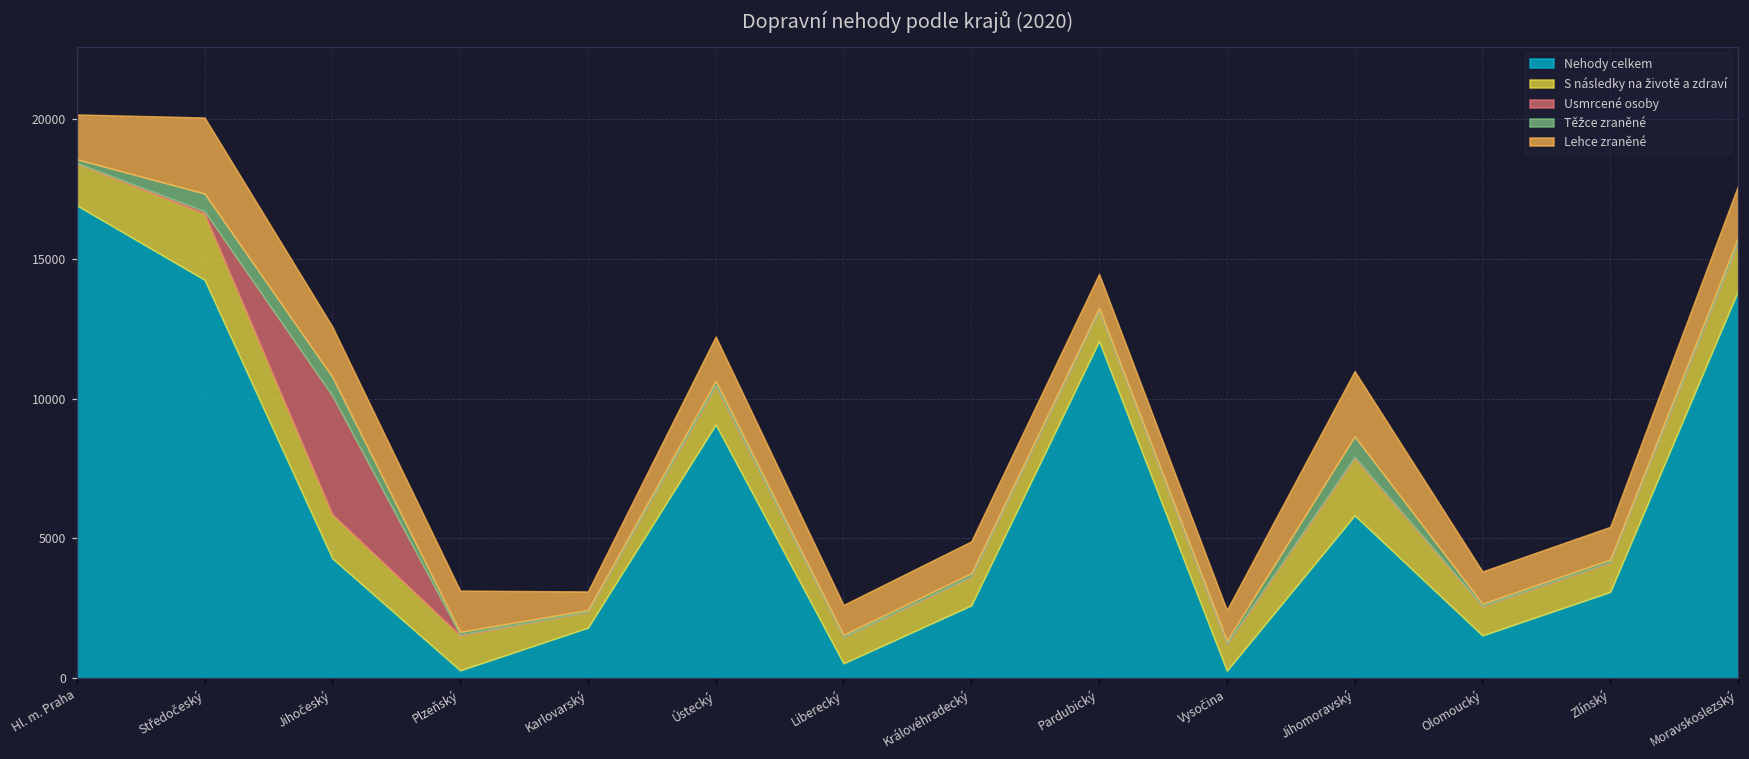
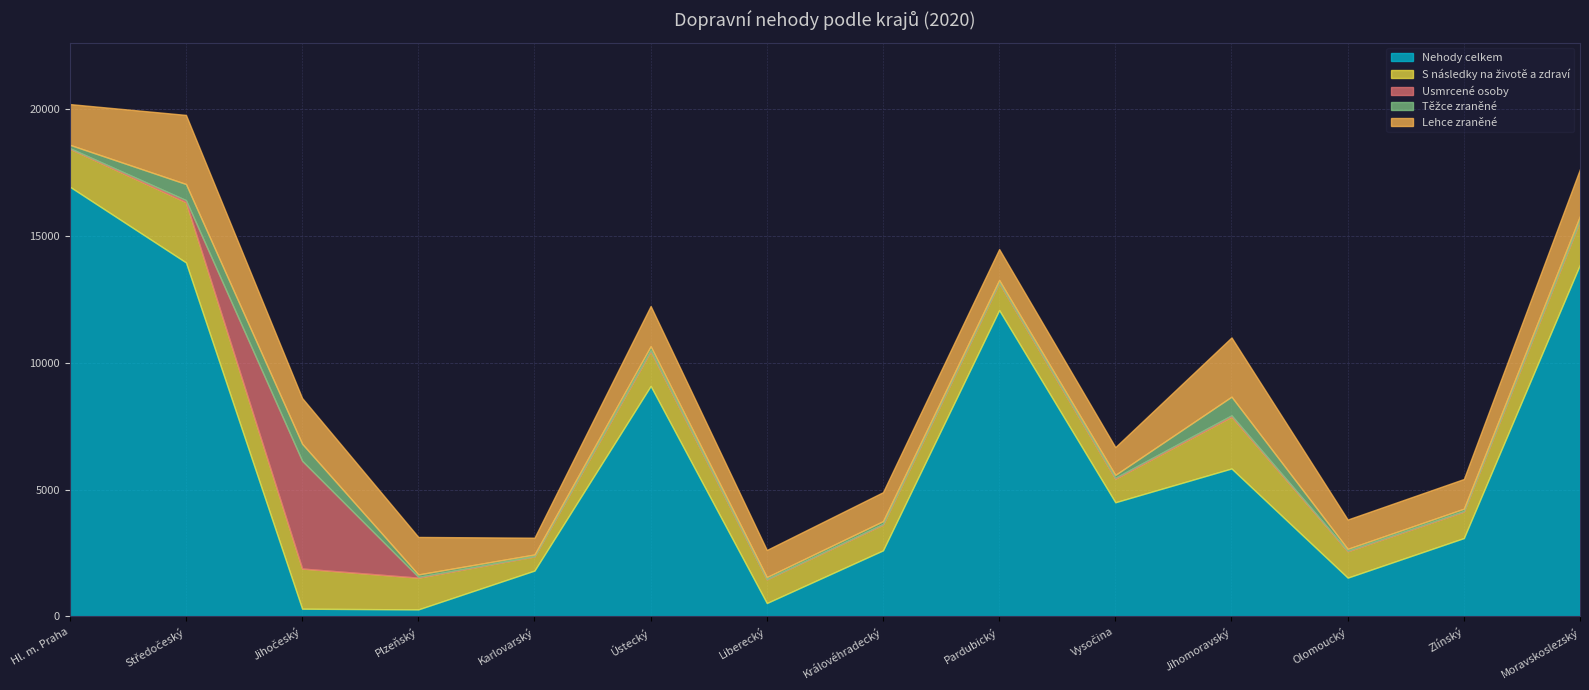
  {
    "Nehody celkem": {
      "Hl. m. Praha": 16900,
-     "Středočeský": 14300,
-     "Jihočeský": 4300,
+     "Středočeský": 13900,
+     "Jihočeský": 300,
      "Plzeňský": 300,
      "Karlovarský": 1800,
      "Ústecký": 9100,
      "Liberecký": 500,
      "Královéhradecký": 2600,
      "Pardubický": 12100,
-     "Vysočina": 300,
+     "Vysočina": 4500,
      "Jihomoravský": 5800,
      "Olomoucký": 1500,
      "Zlínský": 3100,
      "Moravskoslezský": 13900
    },
    "Usmrcené osoby": {
      "Jihočeský": 4200
    },
    "Těžce zraněné": {
      "Hl. m. Praha": 100,
      "Středočeský": 600,
      "Jihočeský": 700,
      "Ústecký": 200,
      "Královéhradecký": 100,
      "Vysočina": 100,
      "Jihomoravský": 700,
      "Moravskoslezský": 200
    }
  }
